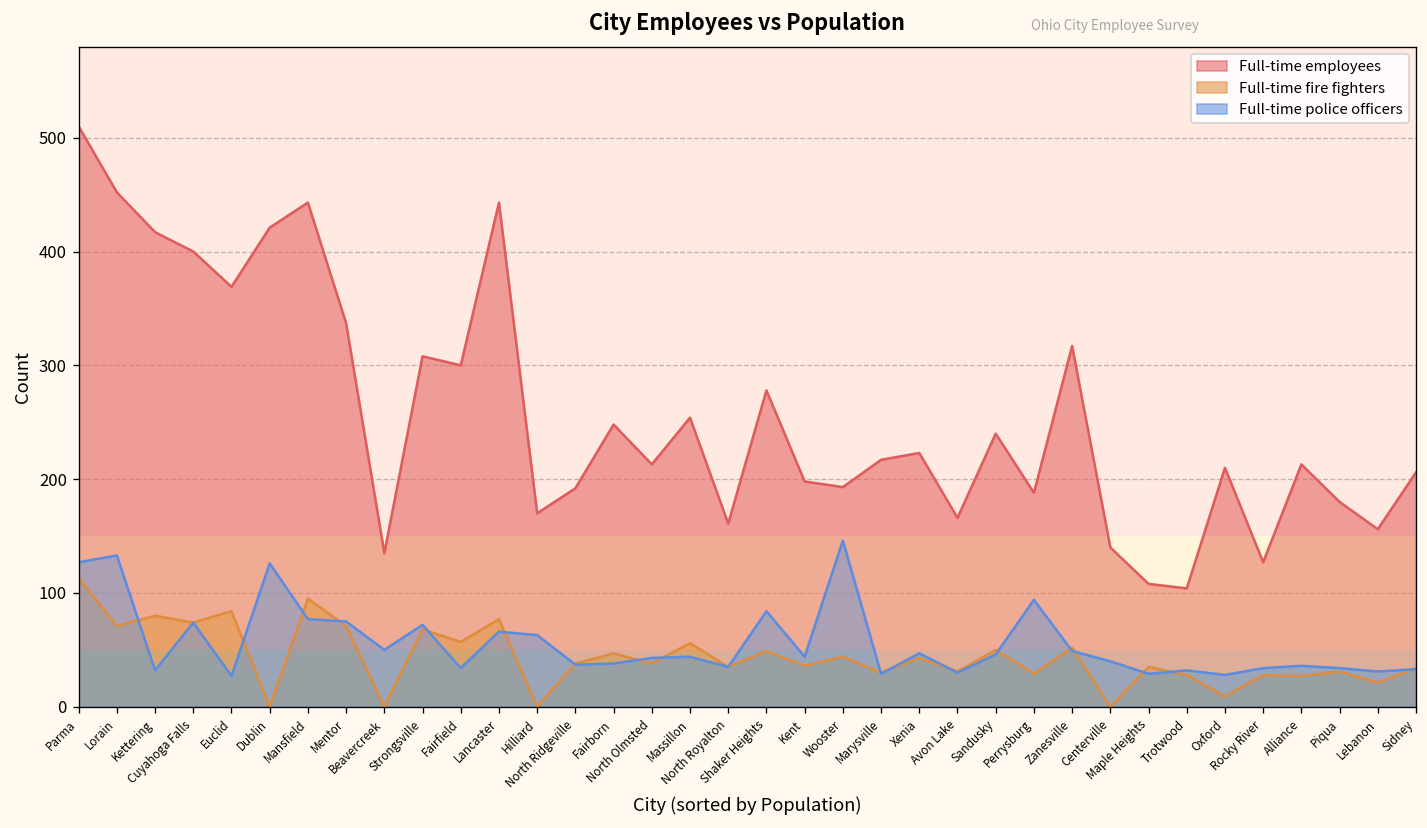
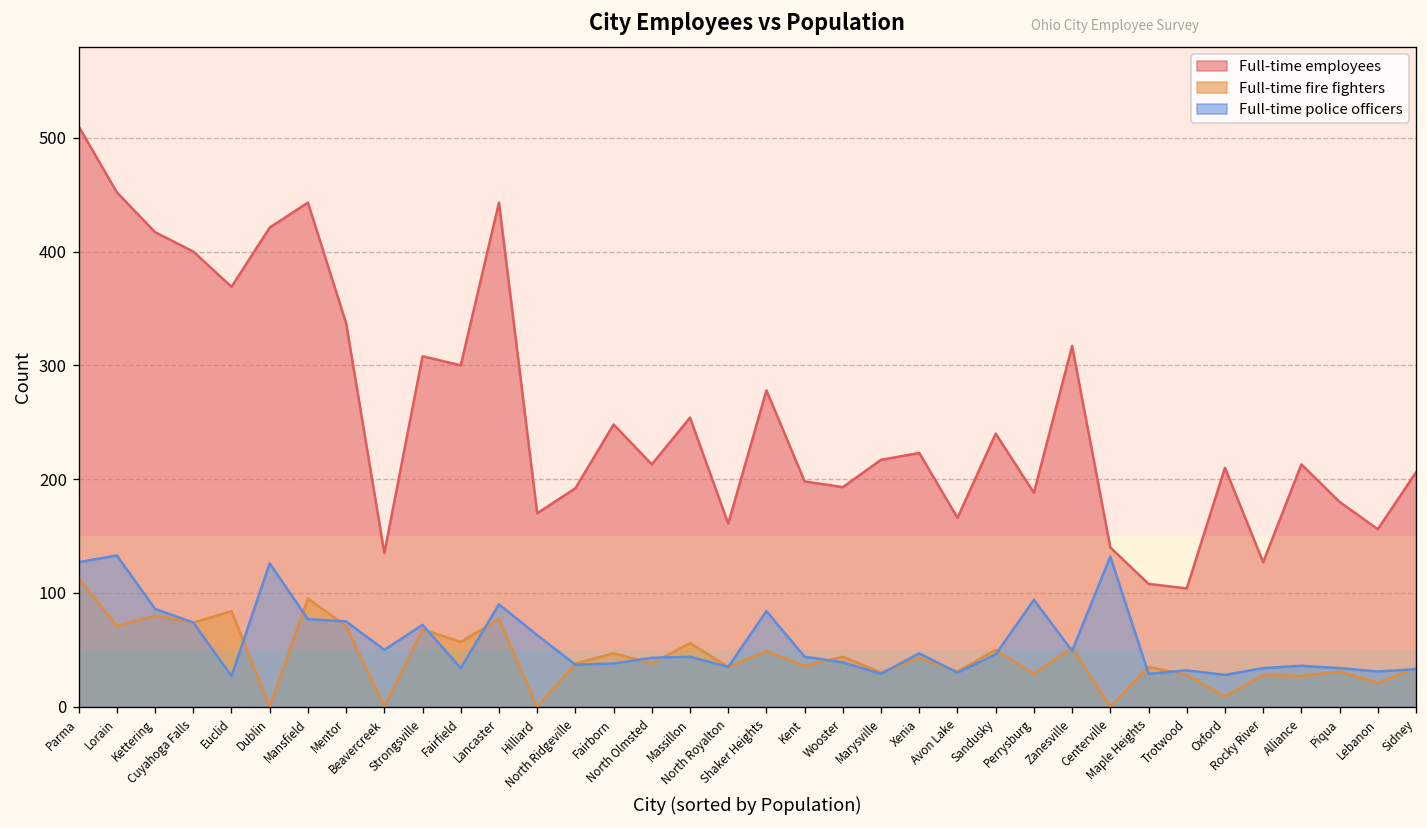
  {
    "Full-time police officers": {
      "Parma": 130,
      "Lorain": 130,
-     "Kettering": 30,
+     "Kettering": 90,
      "Euclid": 30,
      "Dublin": 130,
      "Mansfield": 80,
      "Mentor": 80,
      "Beavercreek": 50,
      "Strongsville": 70,
      "Fairfield": 30,
-     "Lancaster": 70,
+     "Lancaster": 90,
      "Hilliard": 60,
      "Fairborn": 40,
      "North Olmsted": 40,
      "Massillon": 40,
      "Shaker Heights": 80,
      "Kent": 40,
-     "Wooster": 150,
+     "Wooster": 40,
      "Xenia": 50,
      "Sandusky": 50,
      "Perrysburg": 90,
      "Zanesville": 50,
-     "Centerville": 40,
+     "Centerville": 130,
      "Maple Heights": 30,
      "Trotwood": 30,
      "Oxford": 30,
      "Rocky River": 30,
      "Alliance": 40,
      "Piqua": 30,
      "Lebanon": 30
    }
  }
